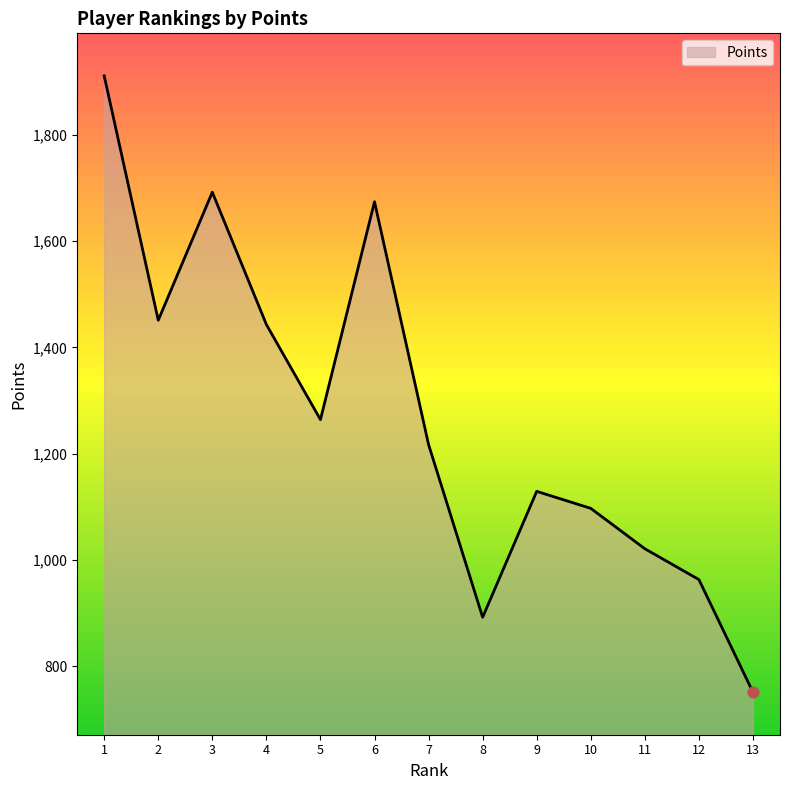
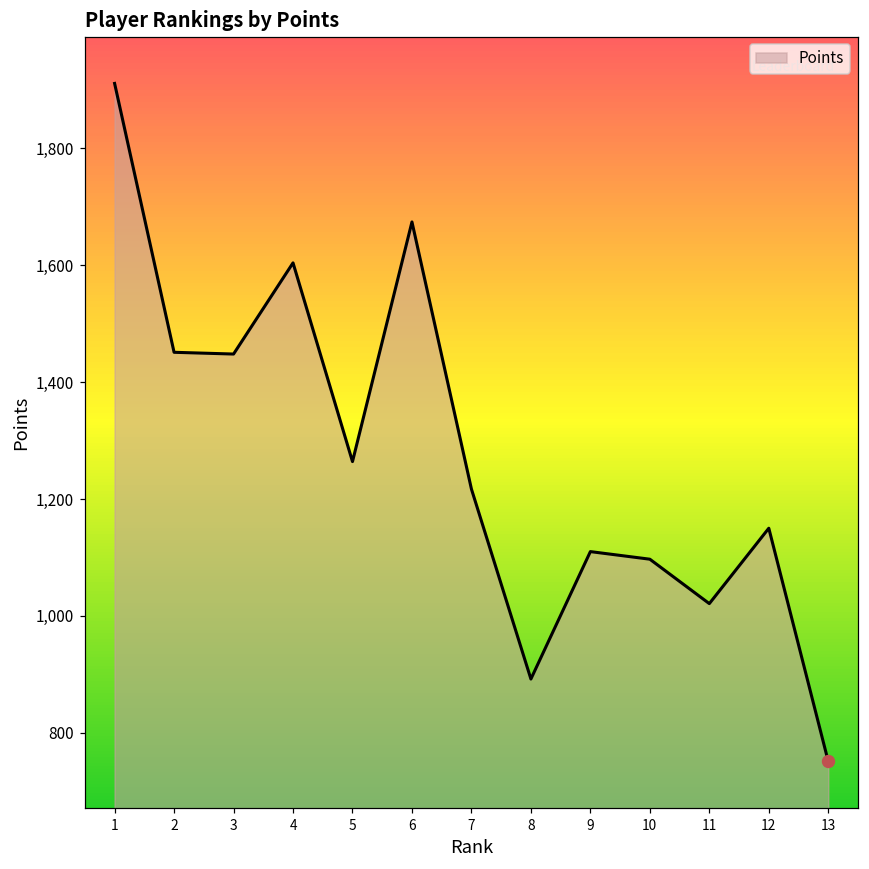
  {
    "Points": {
      "1": "1,910",
      "2": "1,450",
-     "3": "1,690",
-     "4": "1,440",
+     "3": "1,450",
+     "4": "1,600",
      "5": "1,260",
      "6": "1,670",
      "7": "1,220",
      "8": "890",
-     "9": "1,130",
+     "9": "1,110",
      "10": "1,100",
      "11": "1,020",
-     "12": "960"
+     "12": "1,150"
    }
  }
